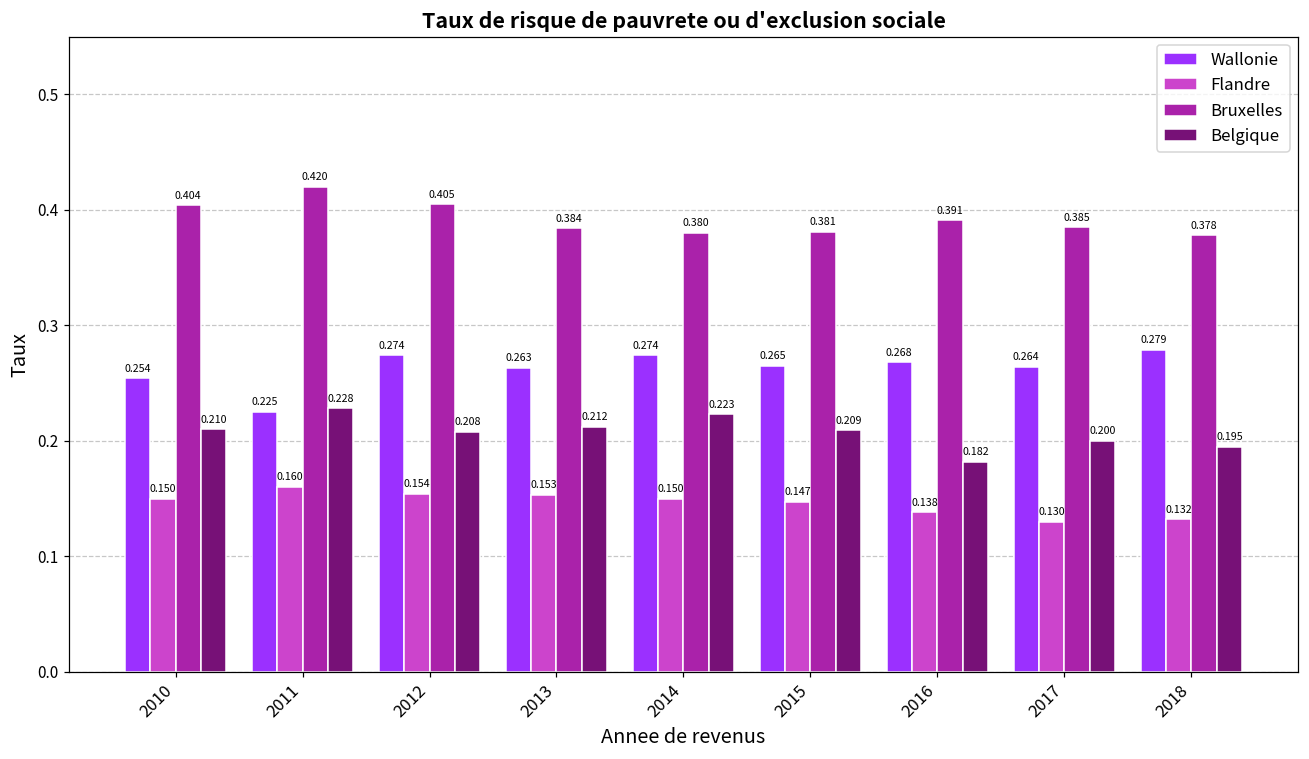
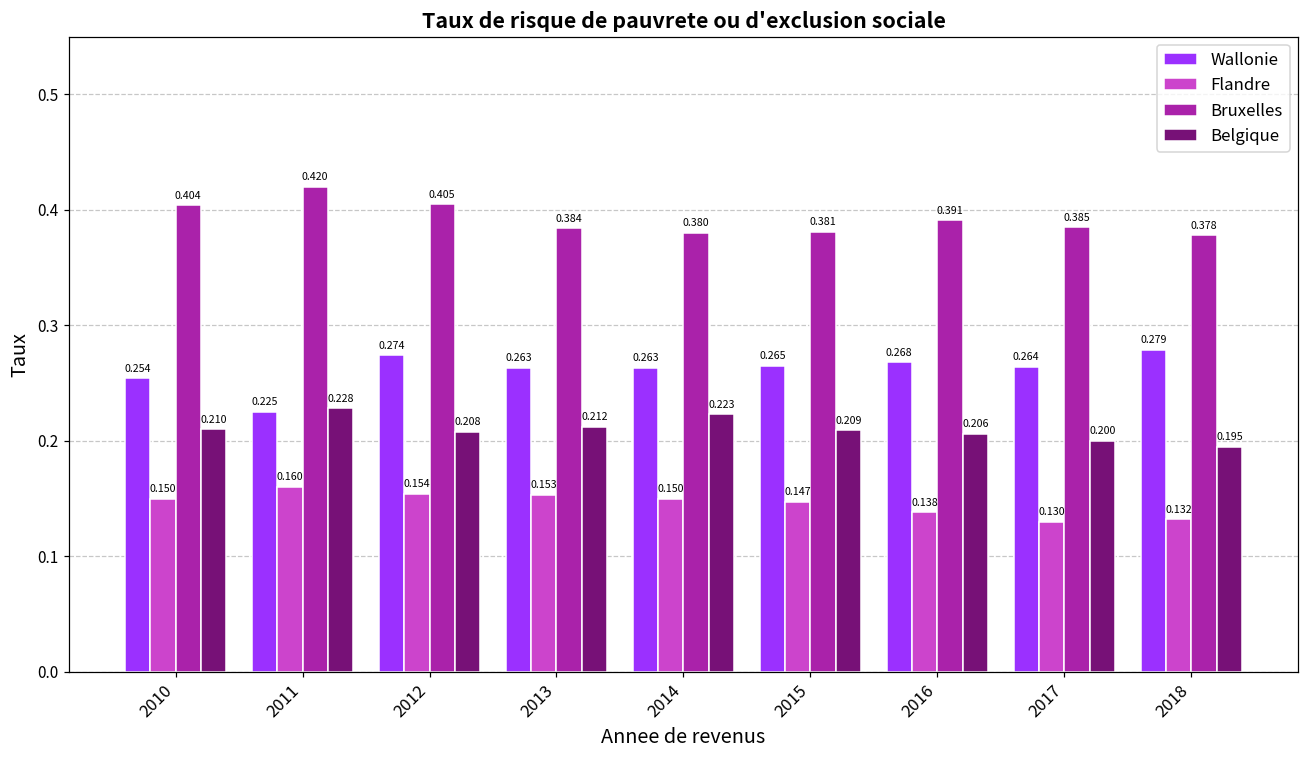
  {
    "Wallonie": {
      "2010": 0.254,
      "2011": 0.225,
      "2012": 0.274,
      "2013": 0.263,
-     "2014": 0.274,
+     "2014": 0.263,
      "2015": 0.265,
      "2016": 0.268,
      "2017": 0.264,
      "2018": 0.279
    },
    "Belgique": {
      "2010": 0.210,
      "2011": 0.228,
      "2012": 0.208,
      "2013": 0.212,
      "2014": 0.223,
      "2015": 0.209,
-     "2016": 0.182,
+     "2016": 0.206,
      "2017": 0.200,
      "2018": 0.195
    }
  }
